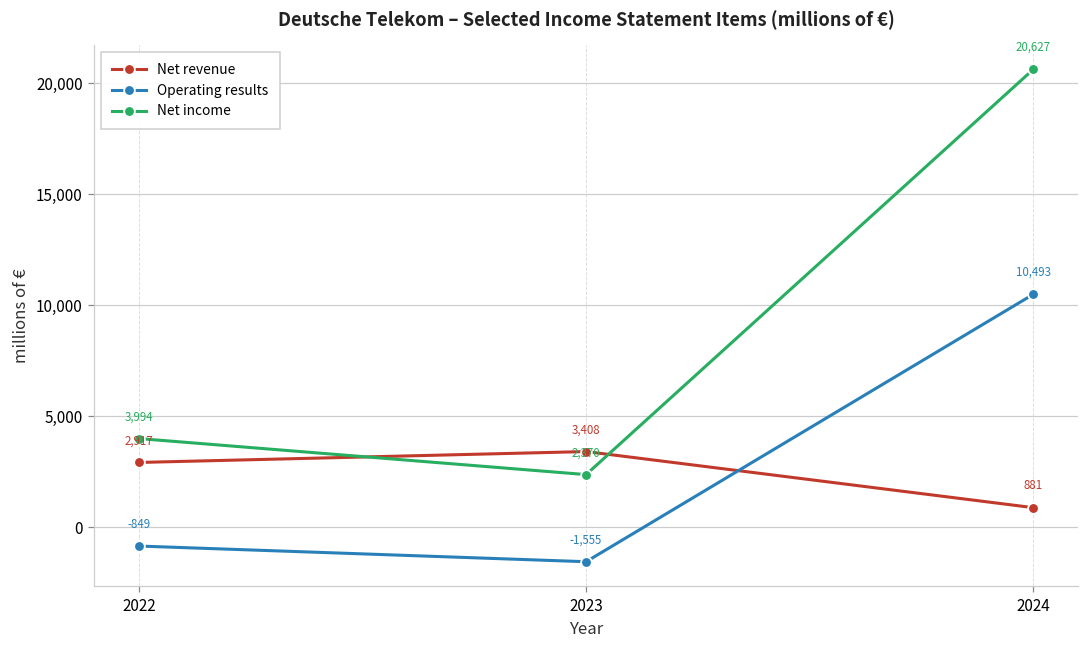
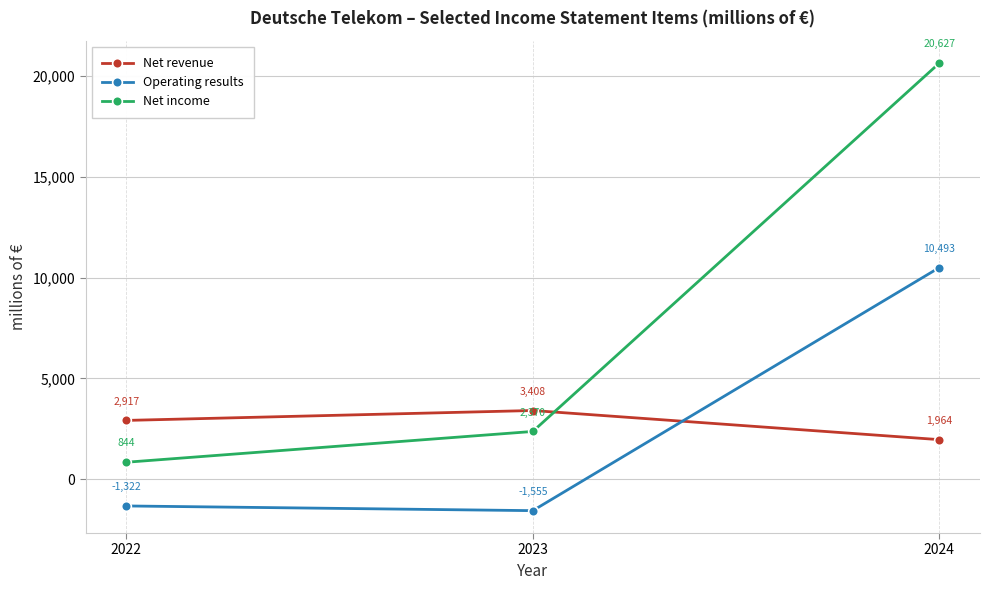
  {
    "Net revenue": {
      "2022": "2,917",
      "2023": "3,408",
-     "2024": "881"
+     "2024": "1,964"
    },
    "Operating results": {
-     "2022": "-849",
+     "2022": "-1,322",
      "2023": "-1,555",
      "2024": "10,493"
    },
    "Net income": {
-     "2022": "3,994",
+     "2022": "844",
      "2024": "20,627"
    }
  }
